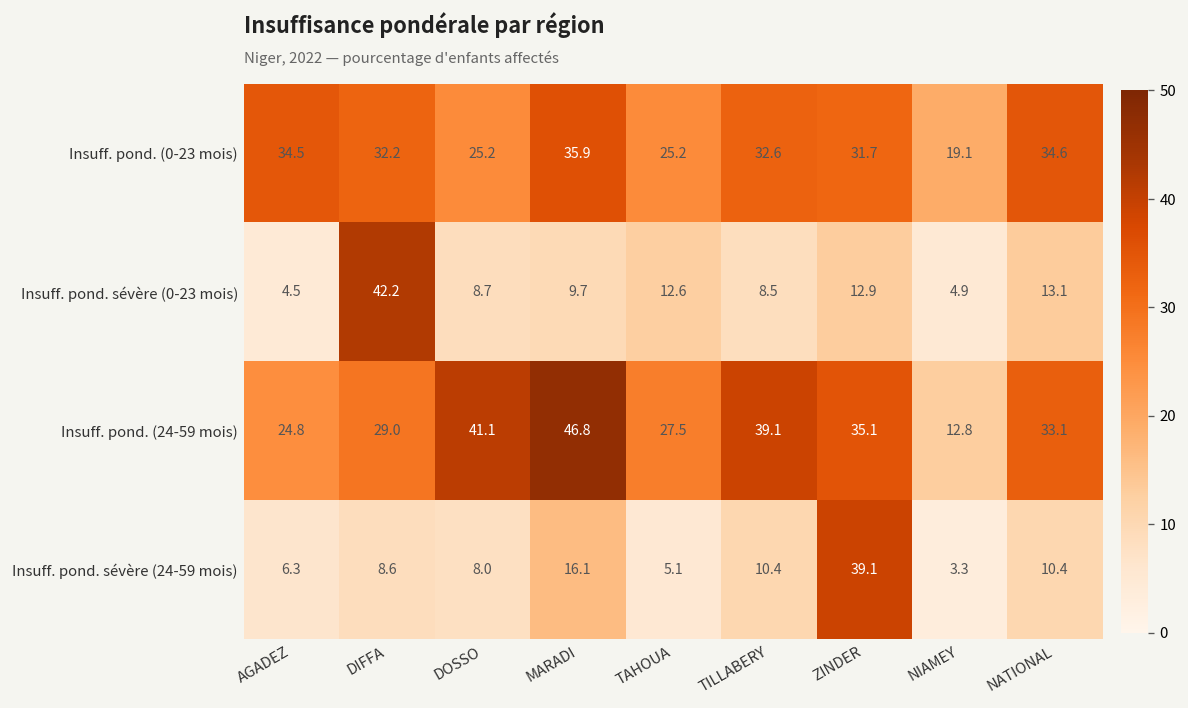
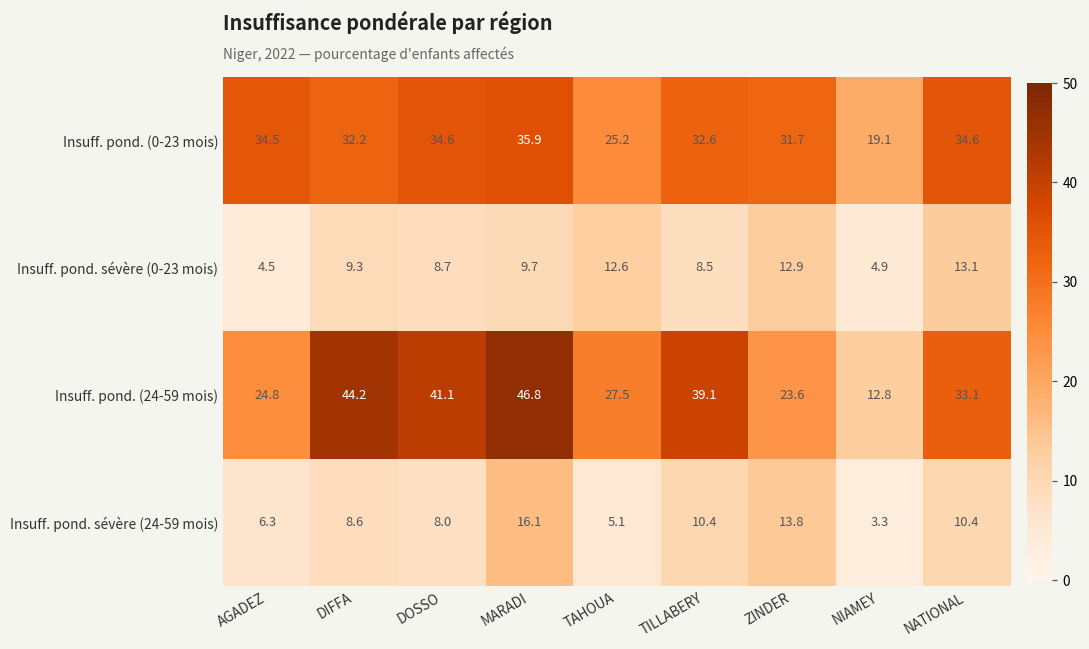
  {
    "Insuff. pond. (0-23 mois)": {
      "AGADEZ": 34.5,
      "DIFFA": 32.2,
-     "DOSSO": 25.2,
+     "DOSSO": 34.6,
      "MARADI": 35.9,
      "TAHOUA": 25.2,
      "TILLABERY": 32.6,
      "ZINDER": 31.7,
      "NIAMEY": 19.1,
      "NATIONAL": 34.6
    },
    "Insuff. pond. sévère (0-23 mois)": {
      "AGADEZ": 4.5,
-     "DIFFA": 42.2,
+     "DIFFA": 9.3,
      "DOSSO": 8.7,
      "MARADI": 9.7,
      "TAHOUA": 12.6,
      "TILLABERY": 8.5,
      "ZINDER": 12.9,
      "NIAMEY": 4.9,
      "NATIONAL": 13.1
    },
    "Insuff. pond. (24-59 mois)": {
      "AGADEZ": 24.8,
-     "DIFFA": 29.0,
+     "DIFFA": 44.2,
      "DOSSO": 41.1,
      "MARADI": 46.8,
      "TAHOUA": 27.5,
      "TILLABERY": 39.1,
-     "ZINDER": 35.1,
+     "ZINDER": 23.6,
      "NIAMEY": 12.8,
      "NATIONAL": 33.1
    },
    "Insuff. pond. sévère (24-59 mois)": {
      "AGADEZ": 6.3,
      "DIFFA": 8.6,
      "DOSSO": 8.0,
      "MARADI": 16.1,
      "TAHOUA": 5.1,
      "TILLABERY": 10.4,
-     "ZINDER": 39.1,
+     "ZINDER": 13.8,
      "NIAMEY": 3.3,
      "NATIONAL": 10.4
    }
  }
